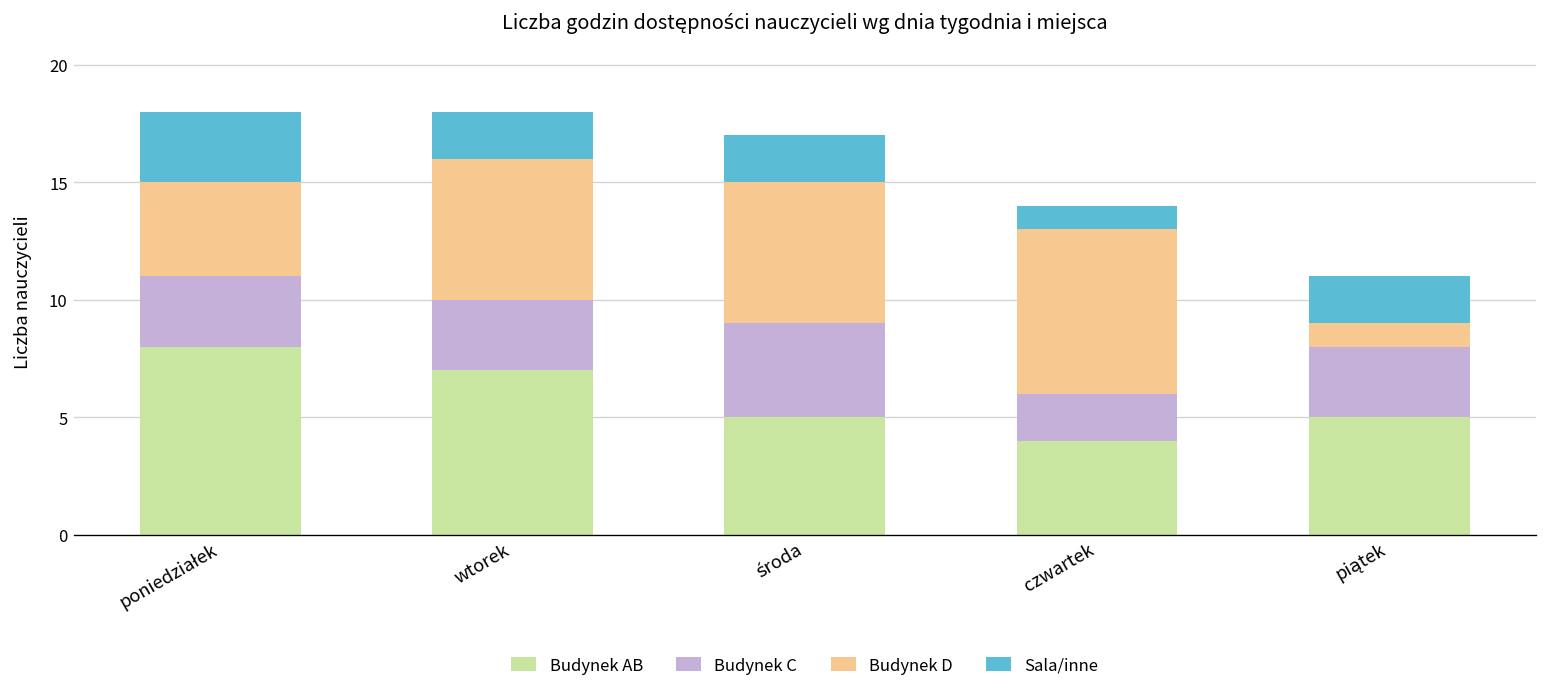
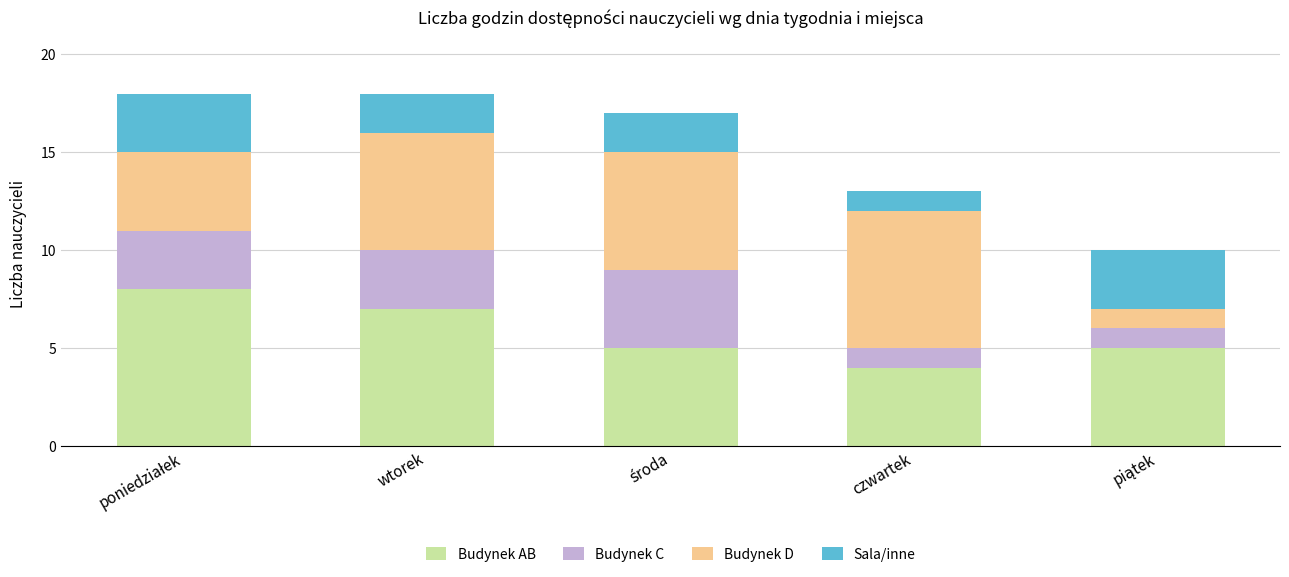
  {
    "Budynek C": {
      "poniedziałek": 3,
      "wtorek": 3,
      "środa": 4,
-     "czwartek": 2,
-     "piątek": 3
+     "czwartek": 1,
+     "piątek": 1
    },
    "Sala/inne": {
      "poniedziałek": 3,
      "wtorek": 2,
      "środa": 2,
      "czwartek": 1,
-     "piątek": 2
+     "piątek": 3
    }
  }
